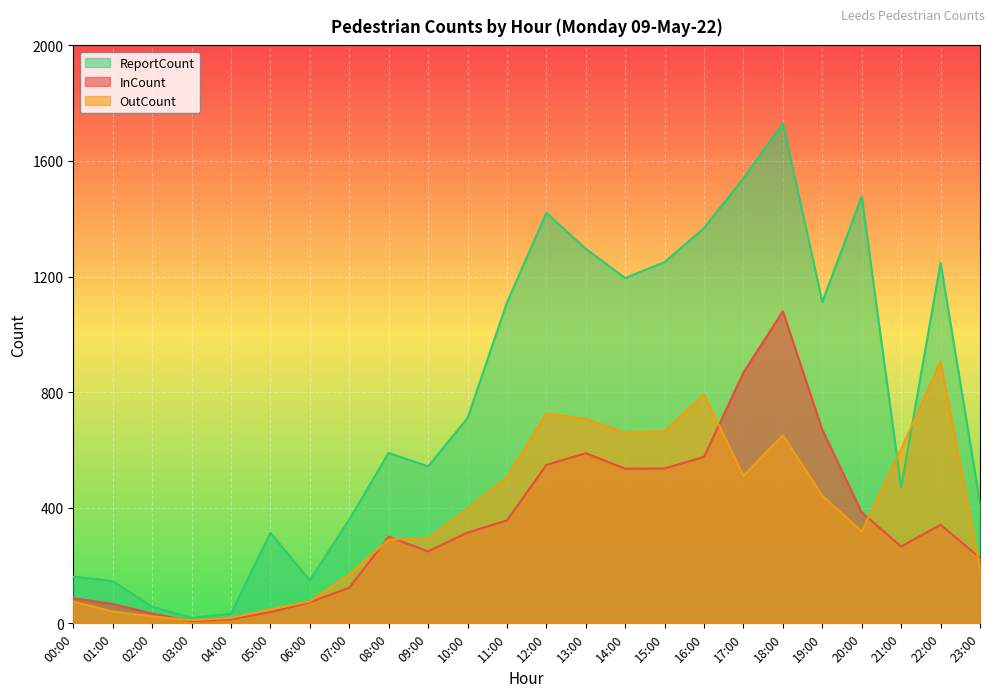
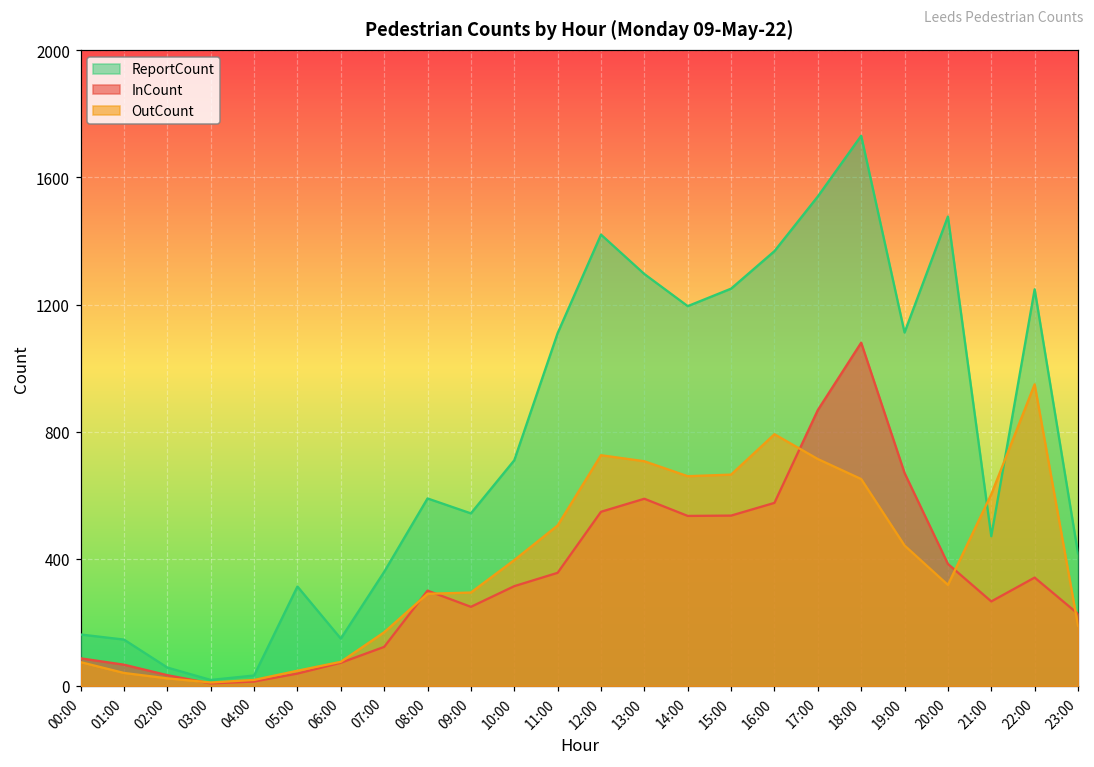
  {
    "ReportCount": {
      "00:00": 160,
      "01:00": 150,
      "02:00": 60,
      "04:00": 30,
      "05:00": 310,
      "06:00": 150,
      "07:00": 360,
      "08:00": 590,
      "09:00": 540,
      "10:00": 710,
      "11:00": 1110,
      "12:00": 1420,
      "13:00": 1300,
      "14:00": 1200,
      "15:00": 1250,
      "16:00": 1370,
      "17:00": 1540,
      "18:00": 1730,
      "19:00": 1110,
      "20:00": 1480,
      "21:00": 470,
      "22:00": 1250,
      "23:00": 420
    },
    "InCount": {
      "00:00": 90,
      "01:00": 70,
      "02:00": 30,
      "05:00": 40,
      "07:00": 120,
      "08:00": 300,
      "09:00": 250,
      "10:00": 310,
      "11:00": 360,
      "12:00": 550,
      "13:00": 590,
      "14:00": 540,
      "15:00": 540,
      "16:00": 580,
      "17:00": 870,
      "18:00": 1080,
      "19:00": 670,
      "20:00": 380,
      "21:00": 270,
      "22:00": 340,
      "23:00": 230
    },
    "OutCount": {
      "00:00": 80,
      "01:00": 40,
      "02:00": 20,
      "05:00": 50,
      "07:00": 170,
      "08:00": 290,
      "09:00": 290,
      "10:00": 400,
      "11:00": 510,
      "12:00": 730,
      "13:00": 710,
      "14:00": 660,
      "15:00": 670,
      "16:00": 790,
-     "17:00": 510,
+     "17:00": 710,
      "18:00": 650,
      "19:00": 440,
      "20:00": 320,
      "21:00": 600,
-     "22:00": 910,
+     "22:00": 950,
      "23:00": 190
    }
  }
